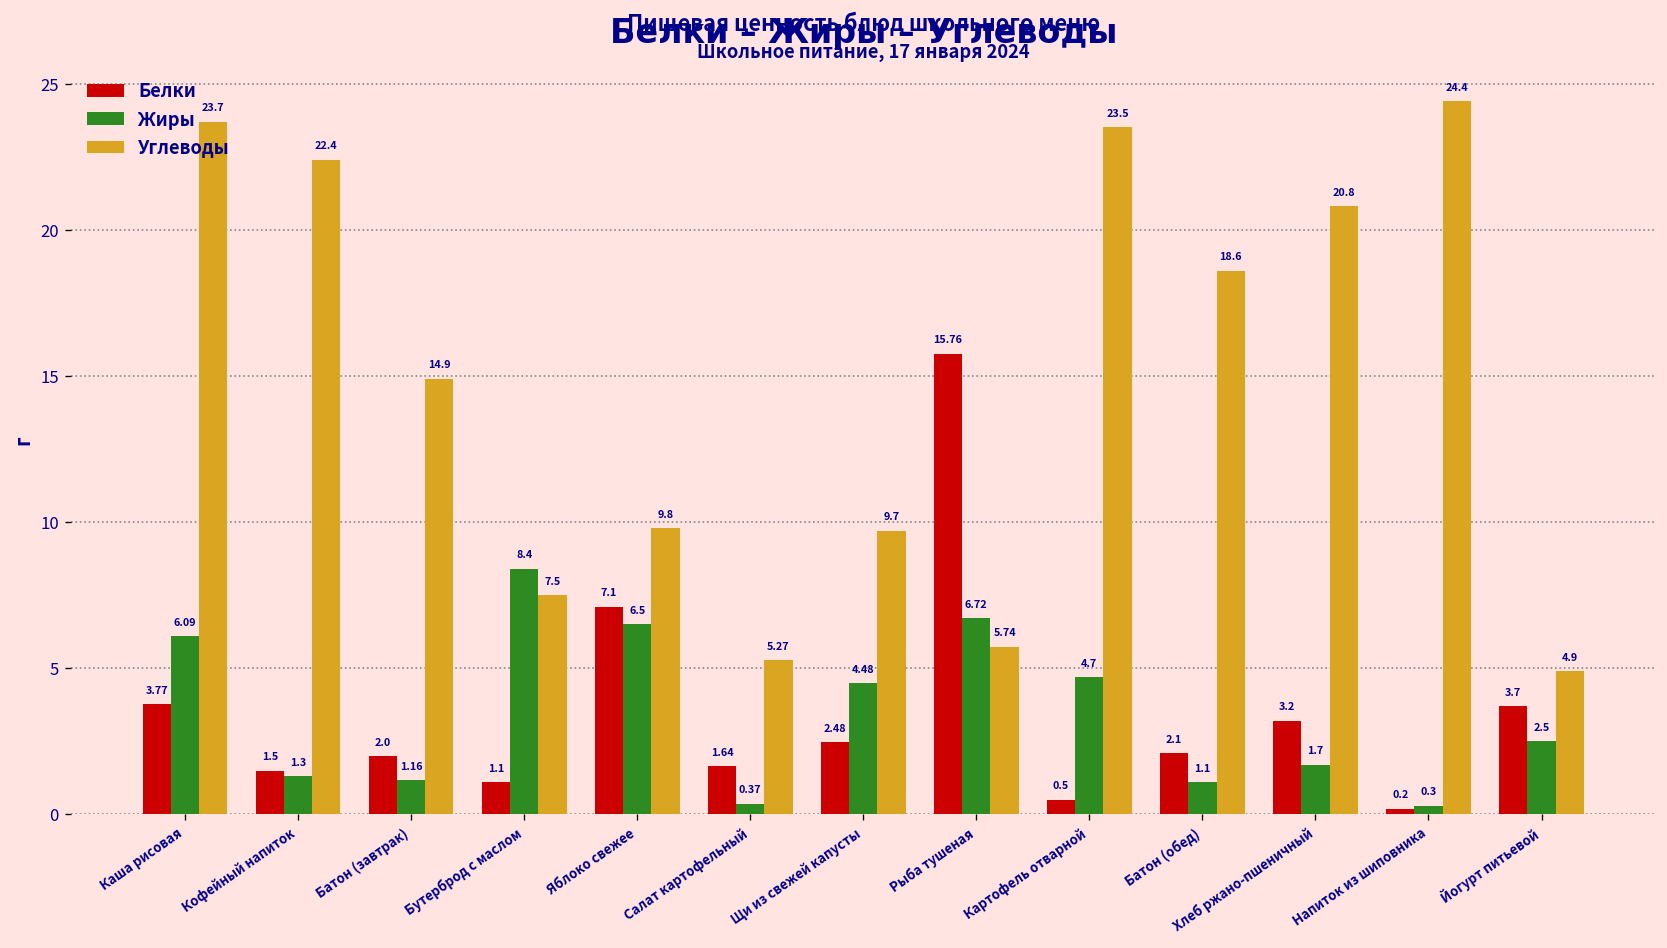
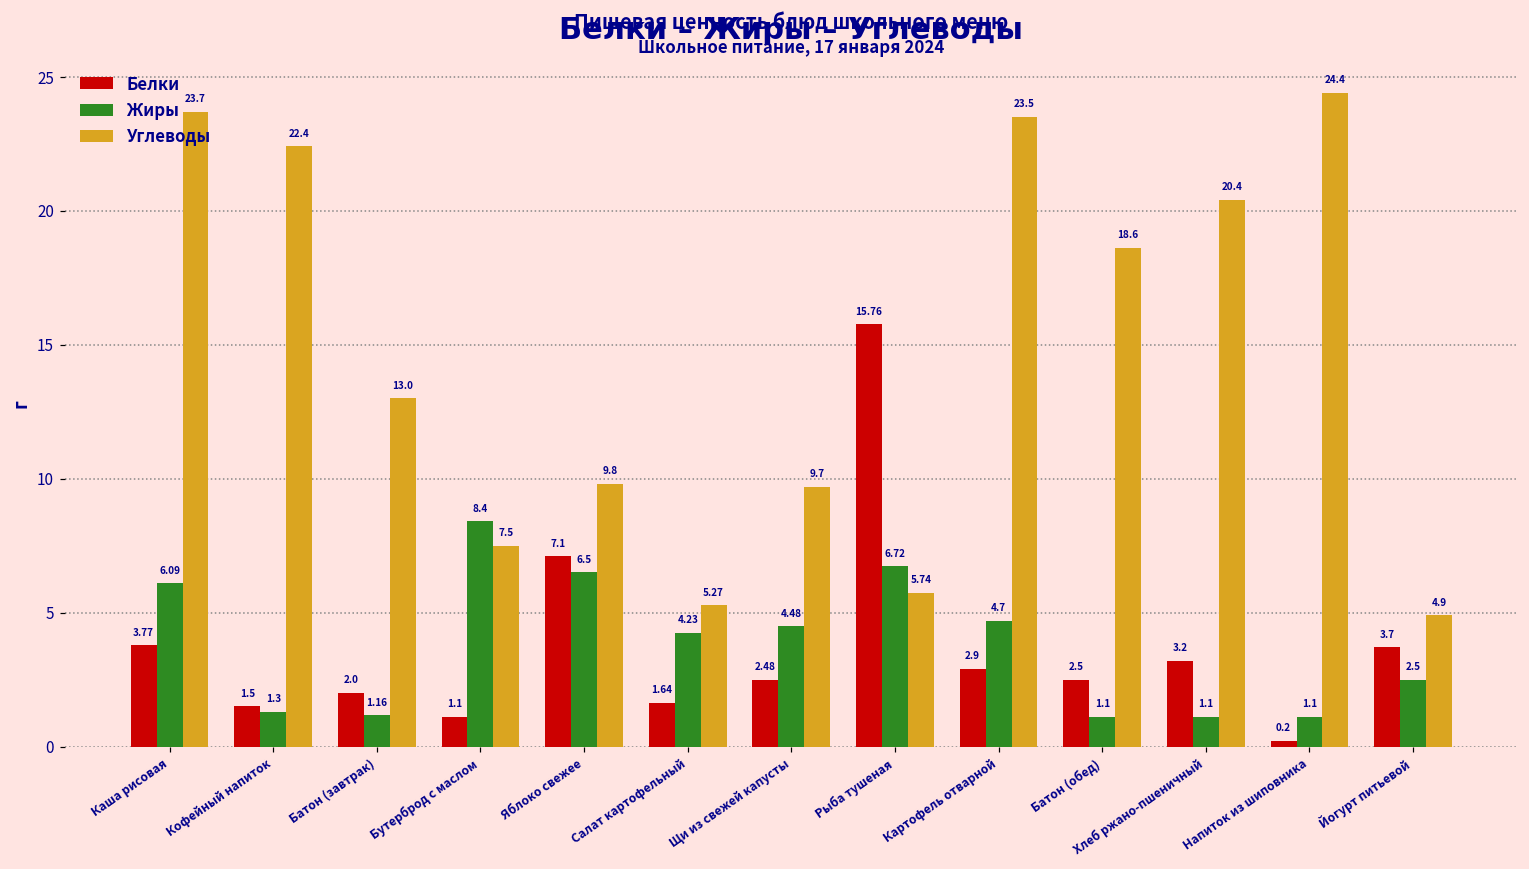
  {
    "Белки": {
      "Каша рисовая": 3.77,
      "Кофейный напиток": 1.5,
      "Батон (завтрак)": 2.0,
      "Бутерброд с маслом": 1.1,
      "Яблоко свежее": 7.1,
      "Салат картофельный": 1.64,
      "Щи из свежей капусты": 2.48,
      "Рыба тушеная": 15.76,
-     "Картофель отварной": 0.5,
-     "Батон (обед)": 2.1,
+     "Картофель отварной": 2.9,
+     "Батон (обед)": 2.5,
      "Хлеб ржано-пшеничный": 3.2,
      "Напиток из шиповника": 0.2,
      "Йогурт питьевой": 3.7
    },
    "Жиры": {
      "Каша рисовая": 6.09,
      "Кофейный напиток": 1.3,
      "Батон (завтрак)": 1.16,
      "Бутерброд с маслом": 8.4,
      "Яблоко свежее": 6.5,
-     "Салат картофельный": 0.37,
+     "Салат картофельный": 4.23,
      "Щи из свежей капусты": 4.48,
      "Рыба тушеная": 6.72,
      "Картофель отварной": 4.7,
      "Батон (обед)": 1.1,
-     "Хлеб ржано-пшеничный": 1.7,
-     "Напиток из шиповника": 0.3,
+     "Хлеб ржано-пшеничный": 1.1,
+     "Напиток из шиповника": 1.1,
      "Йогурт питьевой": 2.5
    },
    "Углеводы": {
      "Каша рисовая": 23.7,
      "Кофейный напиток": 22.4,
-     "Батон (завтрак)": 14.9,
+     "Батон (завтрак)": 13.0,
      "Бутерброд с маслом": 7.5,
      "Яблоко свежее": 9.8,
      "Салат картофельный": 5.27,
      "Щи из свежей капусты": 9.7,
      "Рыба тушеная": 5.74,
      "Картофель отварной": 23.5,
      "Батон (обед)": 18.6,
-     "Хлеб ржано-пшеничный": 20.8,
+     "Хлеб ржано-пшеничный": 20.4,
      "Напиток из шиповника": 24.4,
      "Йогурт питьевой": 4.9
    }
  }
